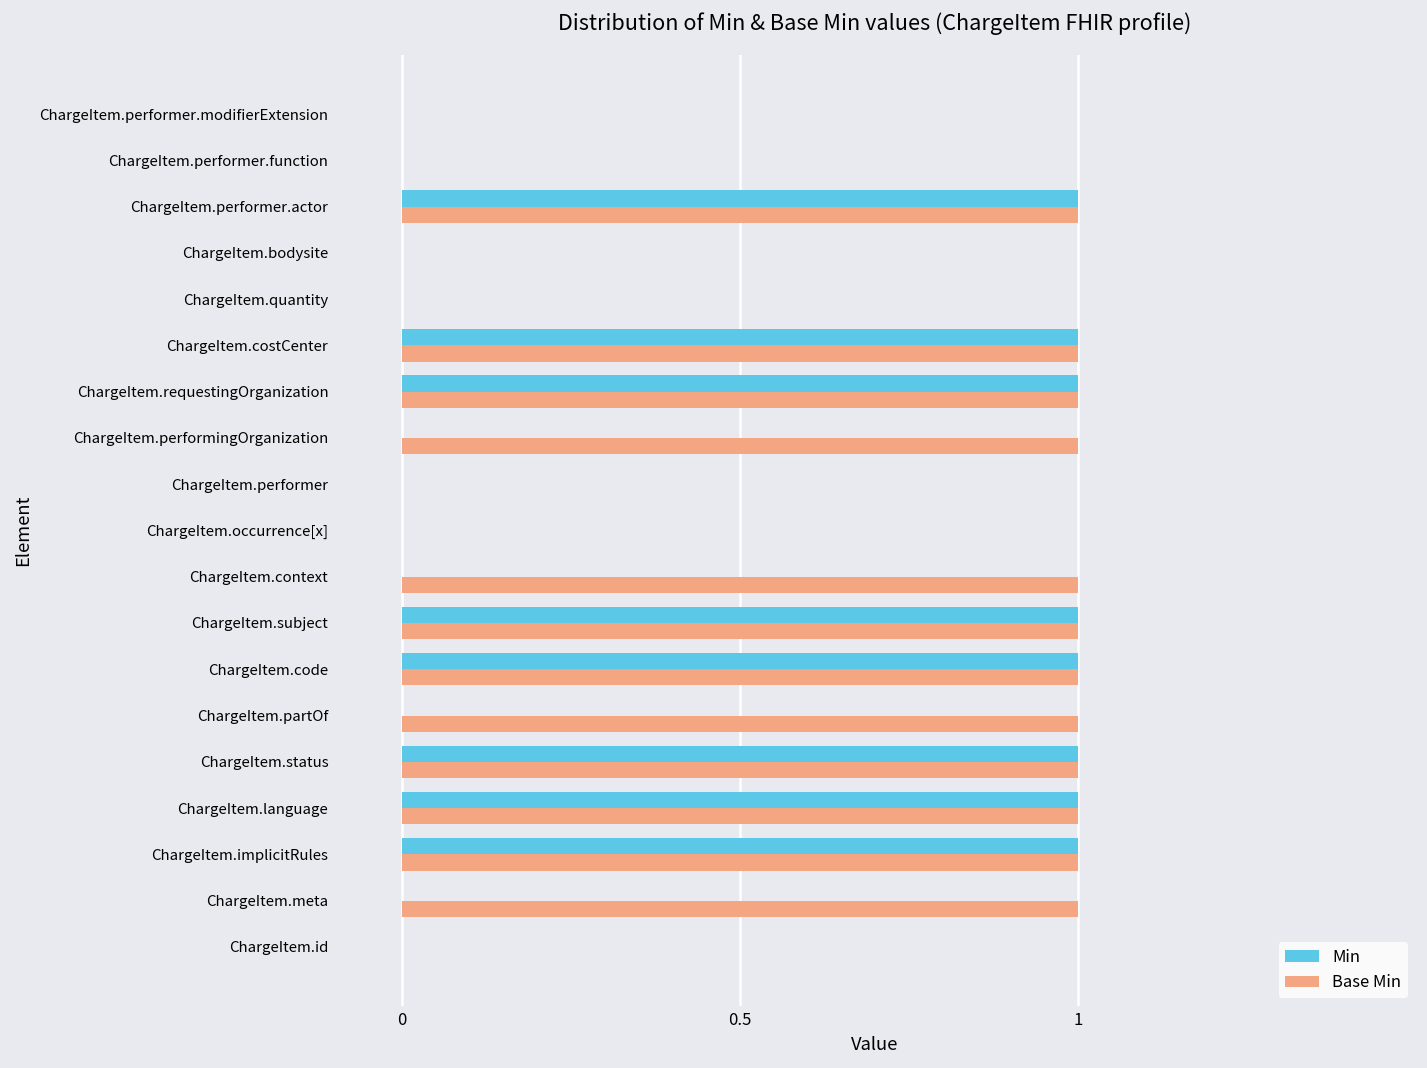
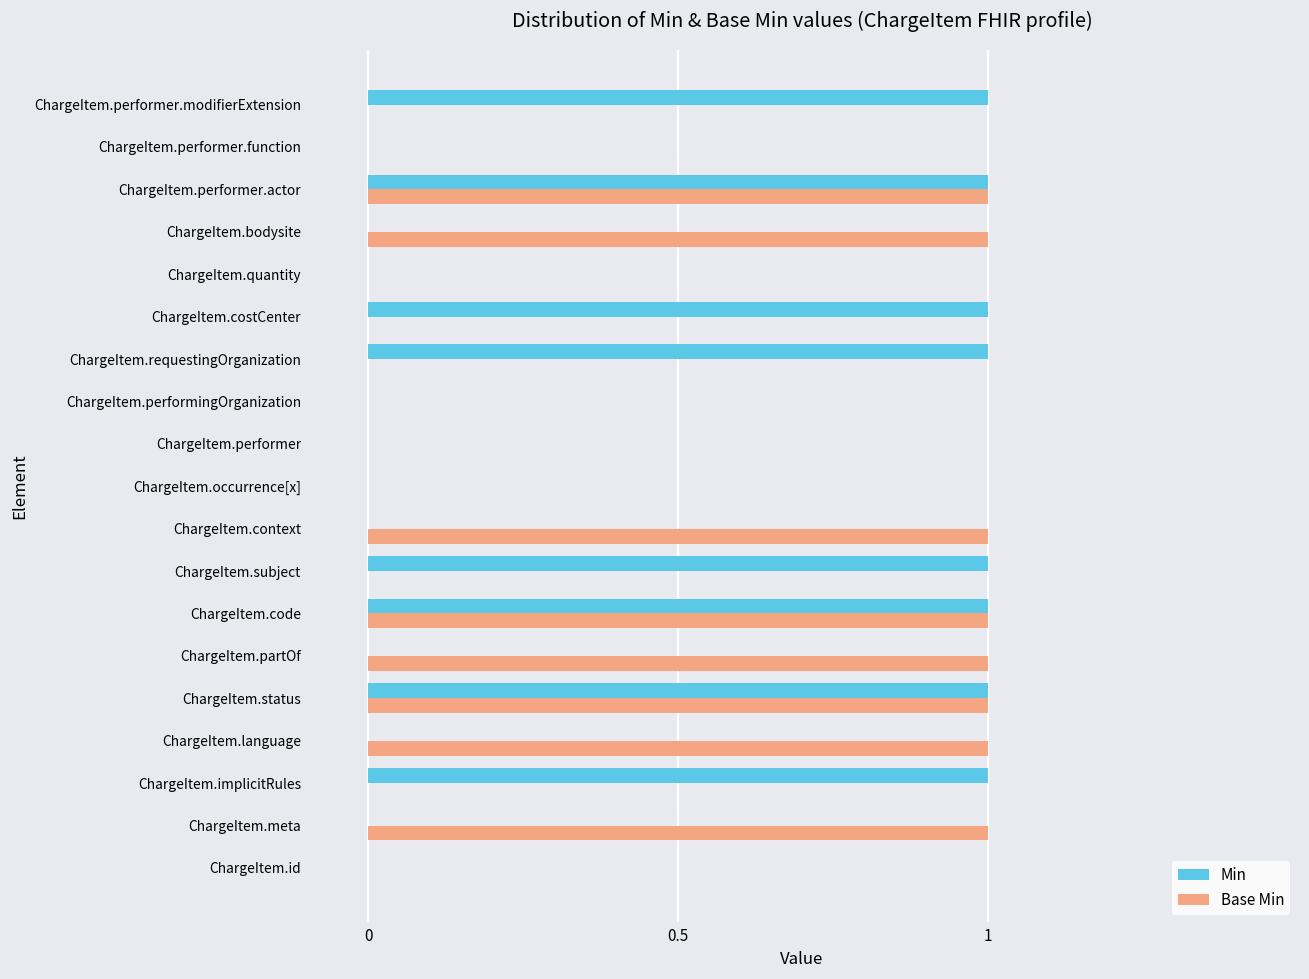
  {
    "Min": {
-     "ChargeItem.performer.modifierExtension": 0,
+     "ChargeItem.performer.modifierExtension": 1,
      "ChargeItem.performer.function": 0,
      "ChargeItem.performer.actor": 1,
      "ChargeItem.bodysite": 0,
      "ChargeItem.quantity": 0,
      "ChargeItem.costCenter": 1,
      "ChargeItem.requestingOrganization": 1,
      "ChargeItem.performingOrganization": 0,
      "ChargeItem.performer": 0,
      "ChargeItem.occurrence[x]": 0,
      "ChargeItem.context": 0,
      "ChargeItem.subject": 1,
      "ChargeItem.code": 1,
      "ChargeItem.partOf": 0,
      "ChargeItem.status": 1,
-     "ChargeItem.language": 1,
+     "ChargeItem.language": 0,
      "ChargeItem.implicitRules": 1,
      "ChargeItem.meta": 0,
      "ChargeItem.id": 0
    },
    "Base Min": {
      "ChargeItem.performer.modifierExtension": 0,
      "ChargeItem.performer.function": 0,
      "ChargeItem.performer.actor": 1,
-     "ChargeItem.bodysite": 0,
+     "ChargeItem.bodysite": 1,
      "ChargeItem.quantity": 0,
-     "ChargeItem.costCenter": 1,
-     "ChargeItem.requestingOrganization": 1,
-     "ChargeItem.performingOrganization": 1,
+     "ChargeItem.costCenter": 0,
+     "ChargeItem.requestingOrganization": 0,
+     "ChargeItem.performingOrganization": 0,
      "ChargeItem.performer": 0,
      "ChargeItem.occurrence[x]": 0,
      "ChargeItem.context": 1,
-     "ChargeItem.subject": 1,
+     "ChargeItem.subject": 0,
      "ChargeItem.code": 1,
      "ChargeItem.partOf": 1,
      "ChargeItem.status": 1,
      "ChargeItem.language": 1,
-     "ChargeItem.implicitRules": 1,
+     "ChargeItem.implicitRules": 0,
      "ChargeItem.meta": 1,
      "ChargeItem.id": 0
    }
  }
